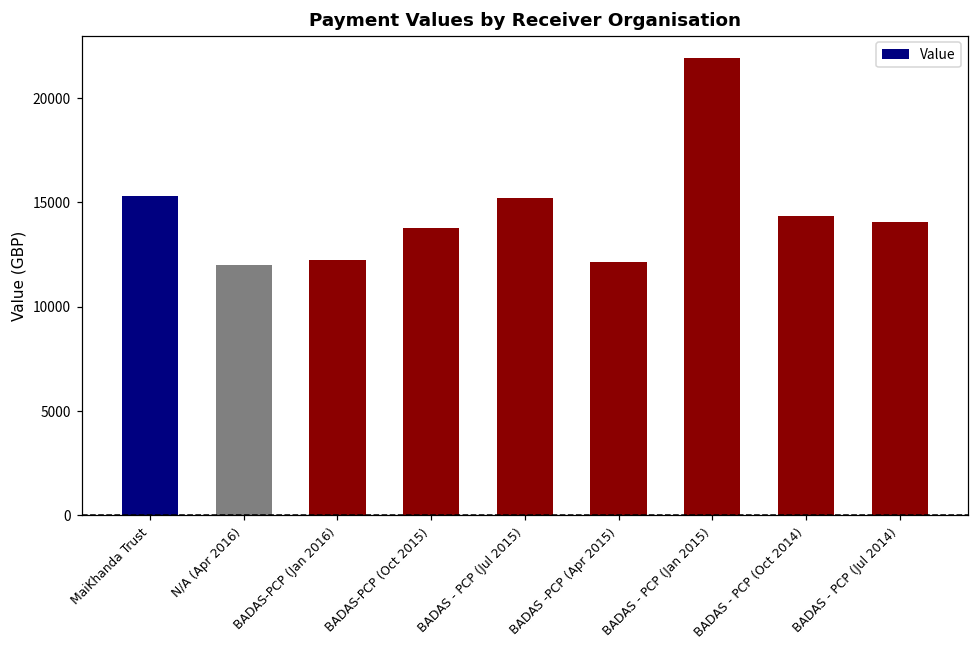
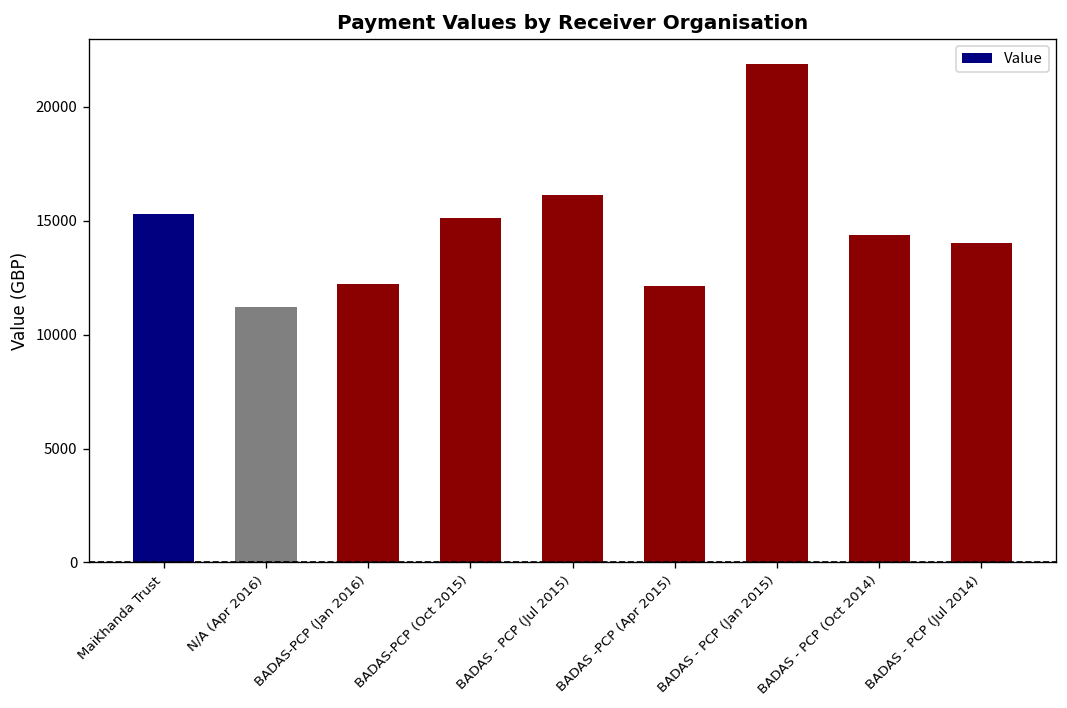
  {
    "MaiKhanda Trust": 15300,
-   "N/A (Apr 2016)": 12000,
+   "N/A (Apr 2016)": 11200,
    "BADAS-PCP (Jan 2016)": 12200,
-   "BADAS-PCP (Oct 2015)": 13800,
-   "BADAS - PCP (Jul 2015)": 15200,
+   "BADAS-PCP (Oct 2015)": 15100,
+   "BADAS - PCP (Jul 2015)": 16100,
    "BADAS -PCP (Apr 2015)": 12200,
    "BADAS - PCP (Jan 2015)": 21900,
    "BADAS - PCP (Oct 2014)": 14400,
    "BADAS - PCP (Jul 2014)": 14000
  }
